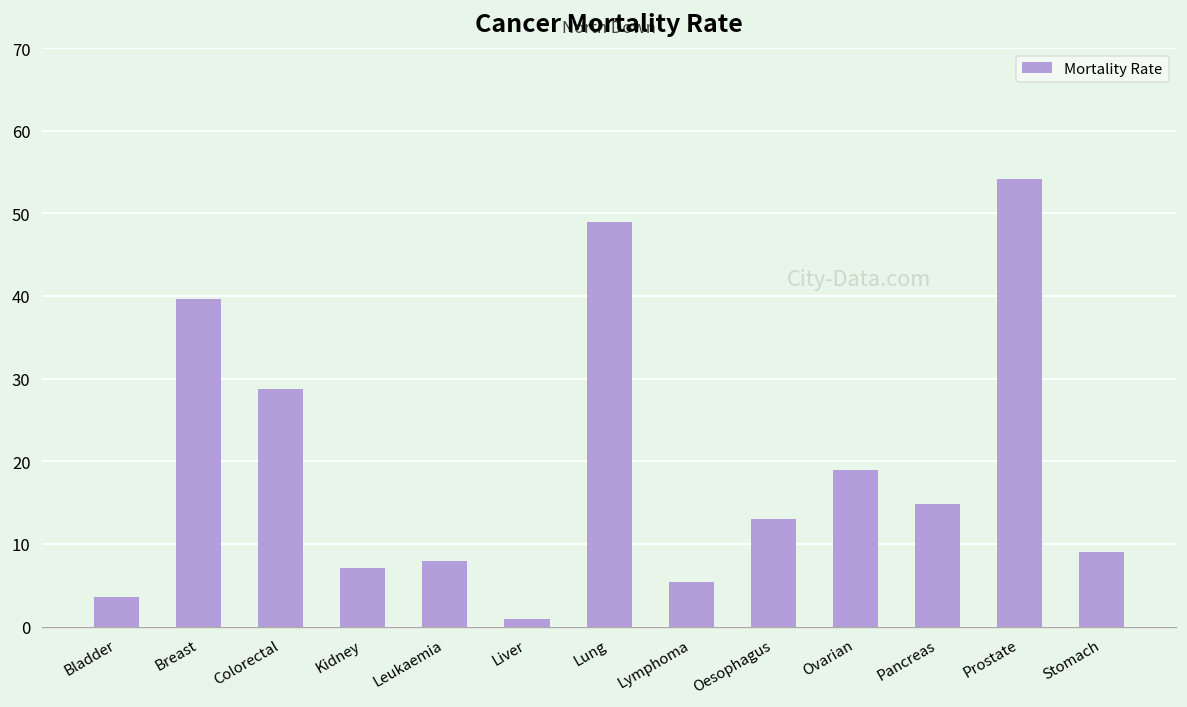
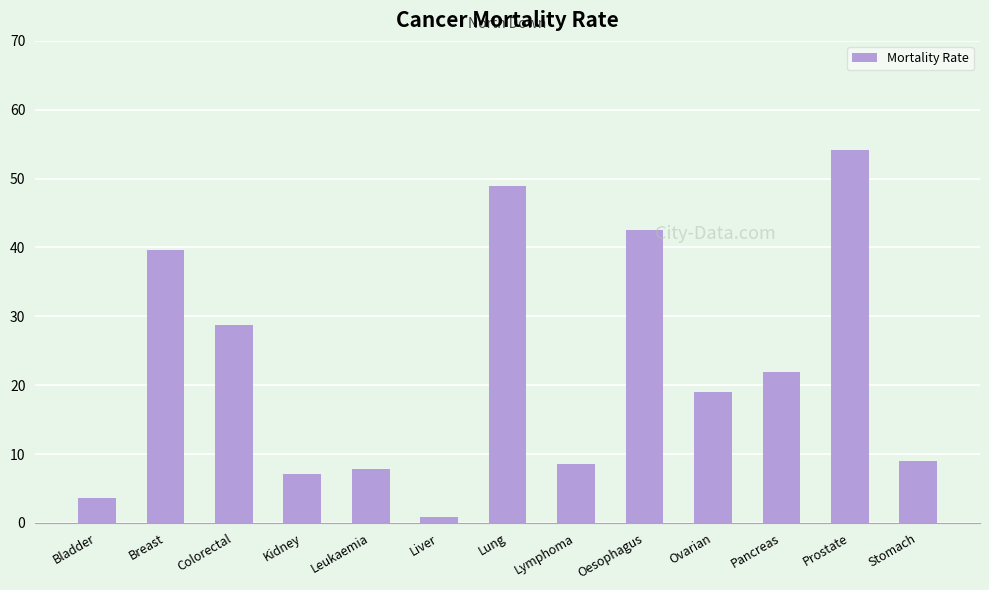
  {
    "Bladder": 4,
    "Breast": 40,
    "Colorectal": 29,
    "Kidney": 7,
    "Leukaemia": 8,
    "Liver": 1,
    "Lung": 49,
-   "Lymphoma": 5,
-   "Oesophagus": 13,
+   "Lymphoma": 9,
+   "Oesophagus": 43,
    "Ovarian": 19,
-   "Pancreas": 15,
+   "Pancreas": 22,
    "Prostate": 54,
    "Stomach": 9
  }
